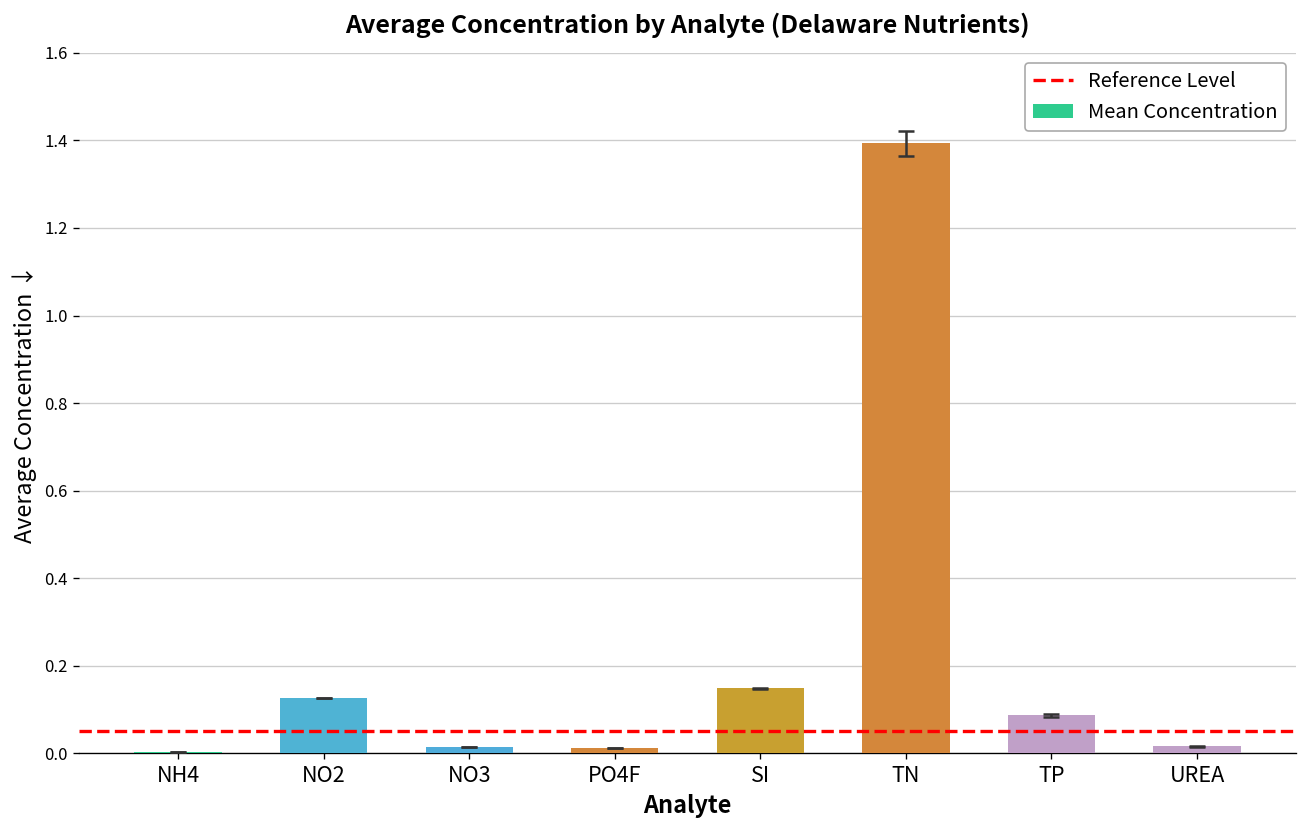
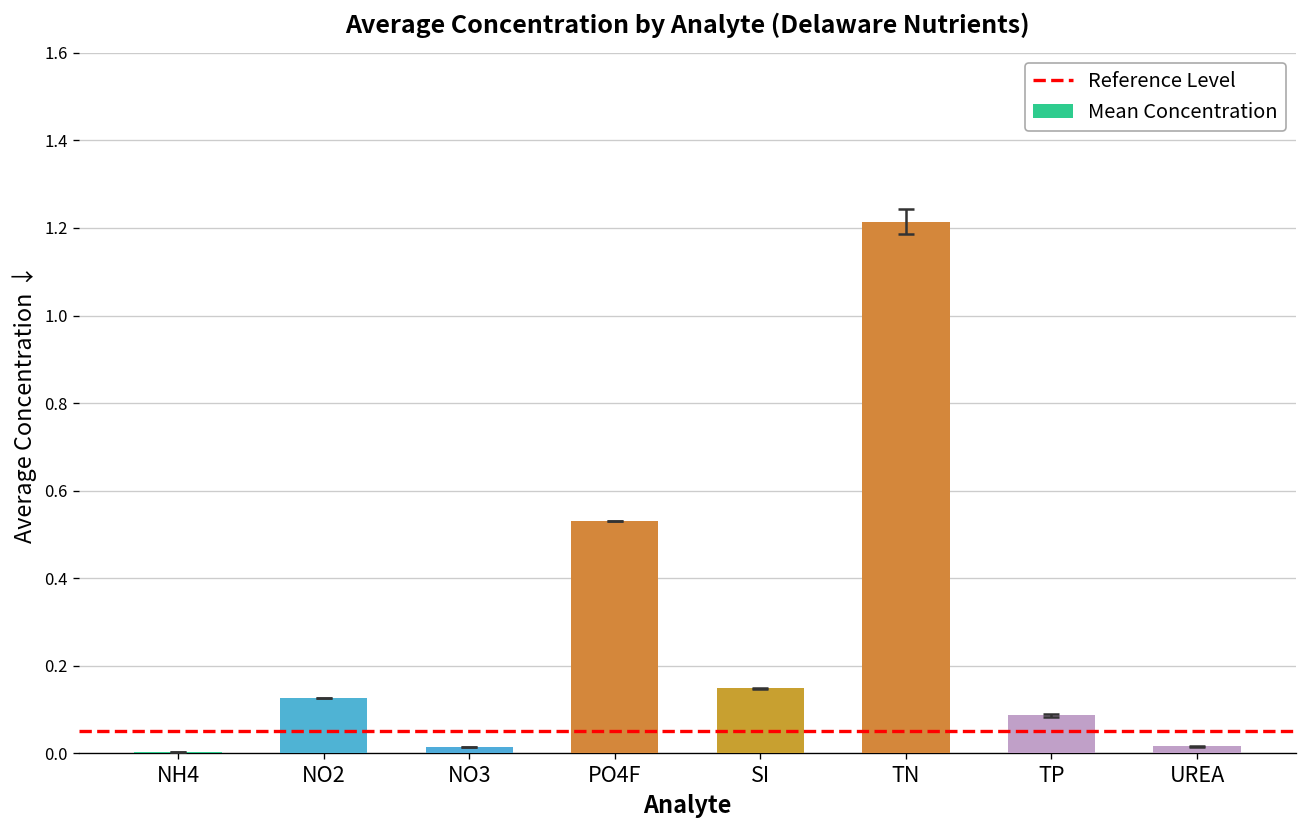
  {
    "Mean Concentration": {
      "NO2": 0.13,
      "NO3": 0.01,
-     "PO4F": 0.01,
+     "PO4F": 0.53,
      "SI": 0.15,
-     "TN": 1.39,
+     "TN": 1.21,
      "TP": 0.09,
      "UREA": 0.02
    }
  }
